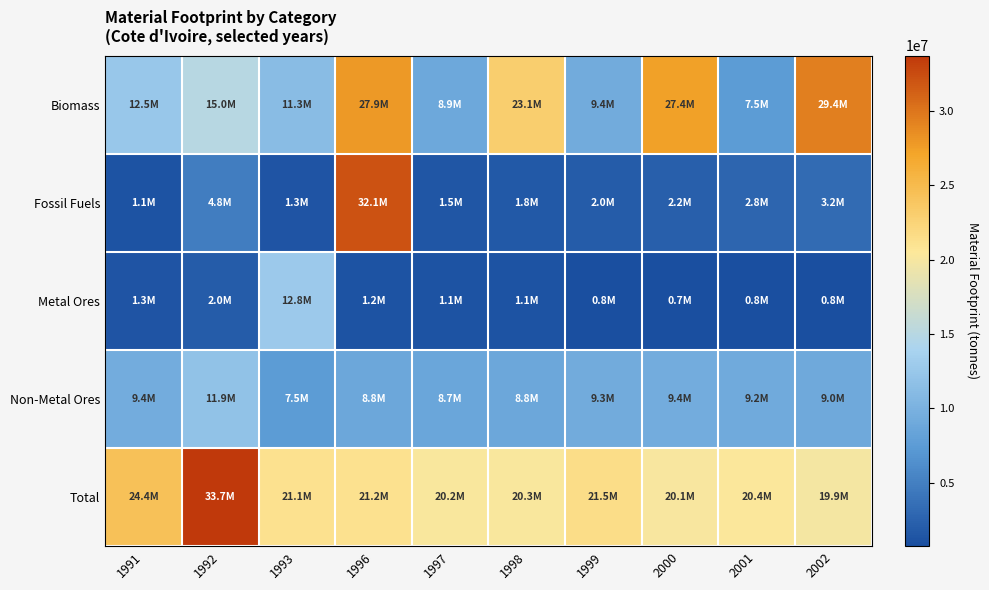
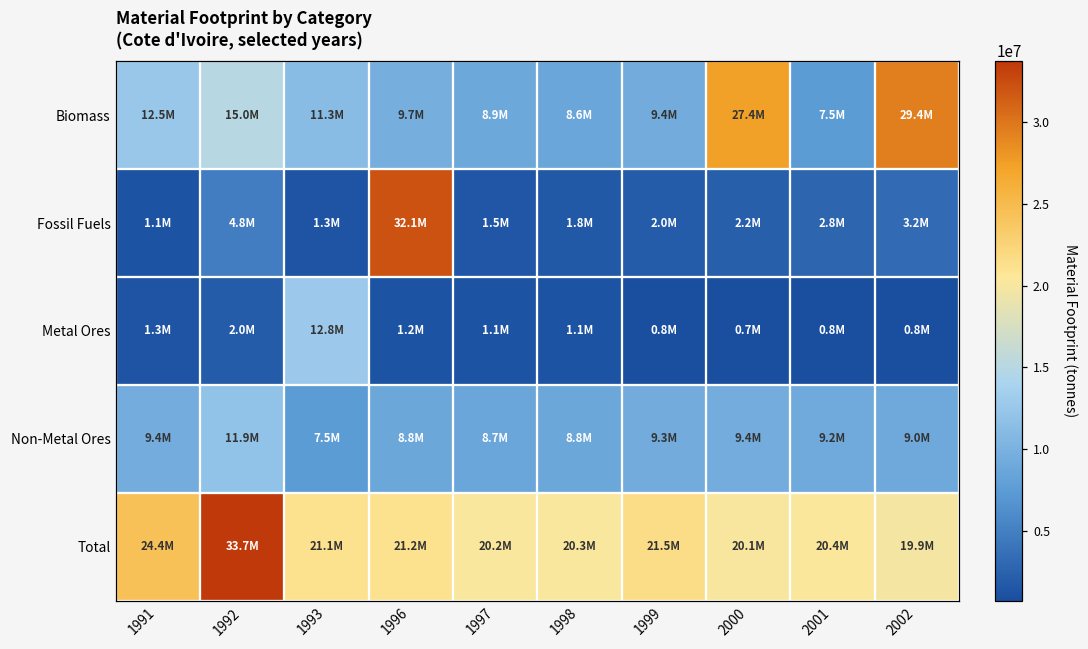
  {
    "Biomass": {
      "1991": "12.5M",
      "1992": "15.0M",
      "1993": "11.3M",
-     "1996": "27.9M",
+     "1996": "9.7M",
      "1997": "8.9M",
-     "1998": "23.1M",
+     "1998": "8.6M",
      "1999": "9.4M",
      "2000": "27.4M",
      "2001": "7.5M",
      "2002": "29.4M"
    },
    "Fossil Fuels": {
      "1991": "1.1M",
      "1992": "4.8M",
      "1993": "1.3M",
      "1996": "32.1M",
      "1997": "1.5M",
      "1998": "1.8M",
      "1999": "2.0M",
      "2000": "2.2M",
      "2001": "2.8M",
      "2002": "3.2M"
    },
    "Metal Ores": {
      "1991": "1.3M",
      "1992": "2.0M",
      "1993": "12.8M",
      "1996": "1.2M",
      "1997": "1.1M",
      "1998": "1.1M",
      "1999": "0.8M",
      "2000": "0.7M",
      "2001": "0.8M",
      "2002": "0.8M"
    },
    "Non-Metal Ores": {
      "1991": "9.4M",
      "1992": "11.9M",
      "1993": "7.5M",
      "1996": "8.8M",
      "1997": "8.7M",
      "1998": "8.8M",
      "1999": "9.3M",
      "2000": "9.4M",
      "2001": "9.2M",
      "2002": "9.0M"
    },
    "Total": {
      "1991": "24.4M",
      "1992": "33.7M",
      "1993": "21.1M",
      "1996": "21.2M",
      "1997": "20.2M",
      "1998": "20.3M",
      "1999": "21.5M",
      "2000": "20.1M",
      "2001": "20.4M",
      "2002": "19.9M"
    }
  }
